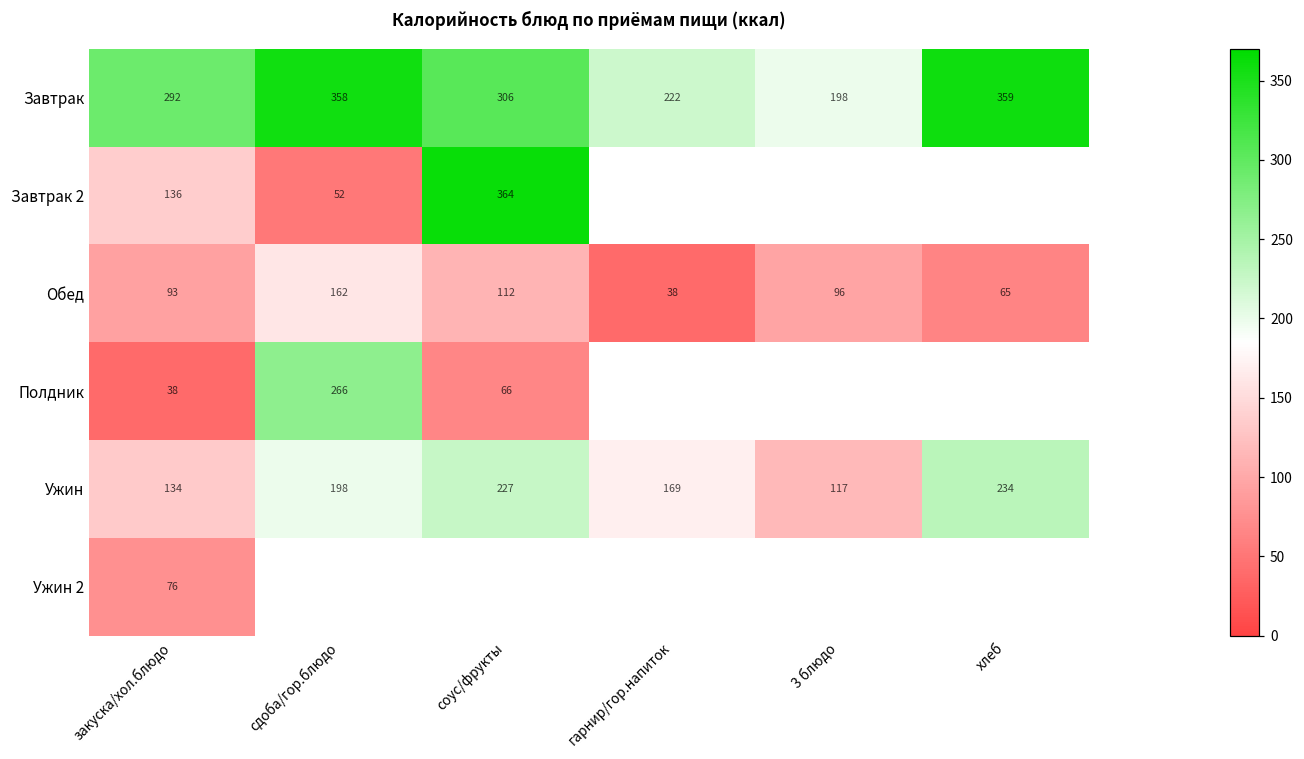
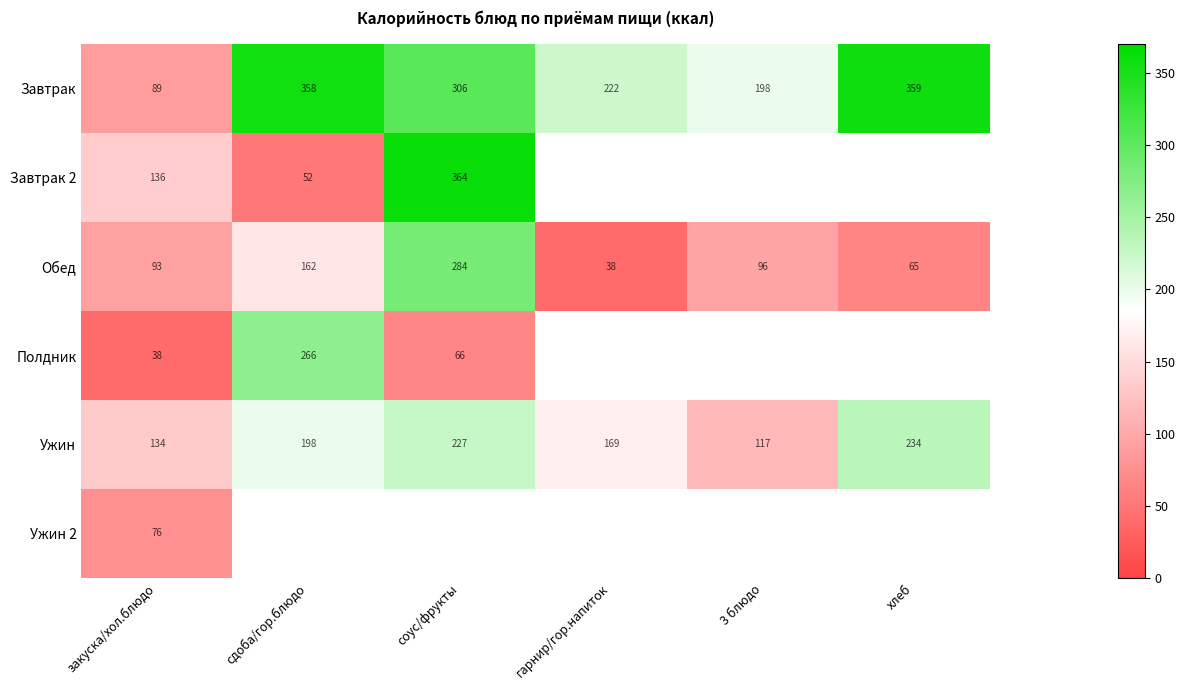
  {
    "Завтрак": {
-     "закуска/хол.блюдо": 292,
+     "закуска/хол.блюдо": 89,
      "сдоба/гор.блюдо": 358,
      "соус/фрукты": 306,
      "гарнир/гор.напиток": 222,
      "3 блюдо": 198,
      "хлеб": 359
    },
    "Завтрак 2": {
      "закуска/хол.блюдо": 136,
      "сдоба/гор.блюдо": 52,
      "соус/фрукты": 364
    },
    "Обед": {
      "закуска/хол.блюдо": 93,
      "сдоба/гор.блюдо": 162,
-     "соус/фрукты": 112,
+     "соус/фрукты": 284,
      "гарнир/гор.напиток": 38,
      "3 блюдо": 96,
      "хлеб": 65
    },
    "Полдник": {
      "закуска/хол.блюдо": 38,
      "сдоба/гор.блюдо": 266,
      "соус/фрукты": 66
    },
    "Ужин": {
      "закуска/хол.блюдо": 134,
      "сдоба/гор.блюдо": 198,
      "соус/фрукты": 227,
      "гарнир/гор.напиток": 169,
      "3 блюдо": 117,
      "хлеб": 234
    },
    "Ужин 2": {
      "закуска/хол.блюдо": 76
    }
  }
